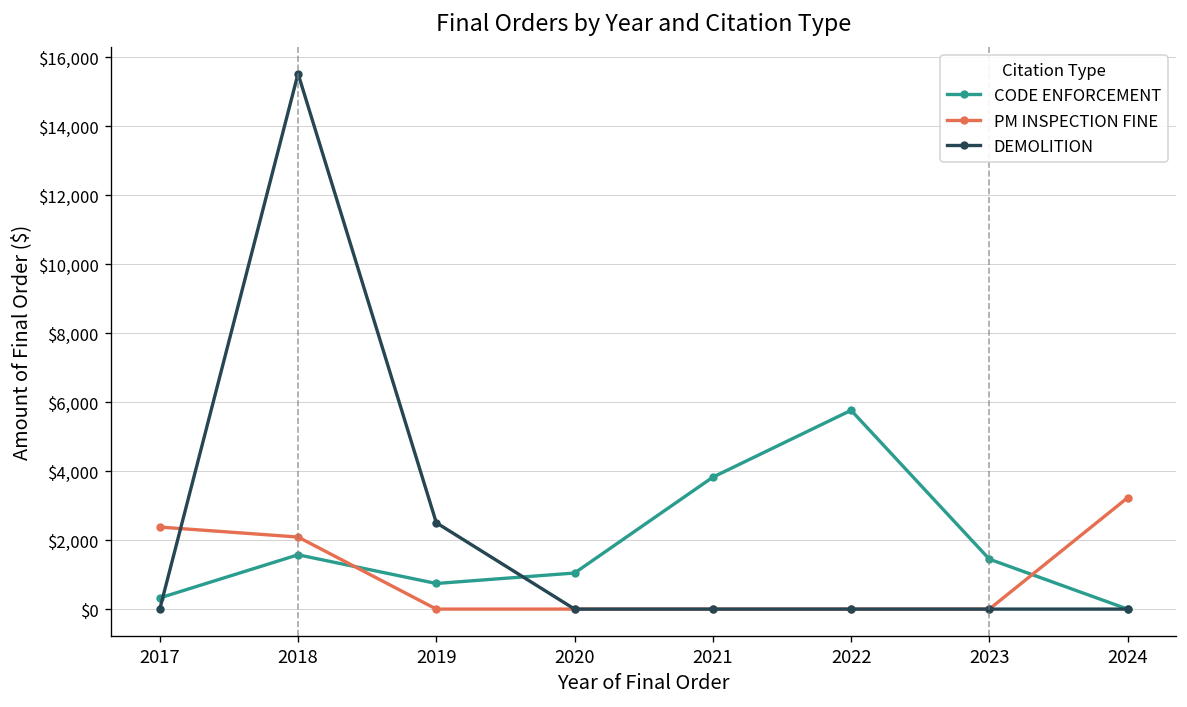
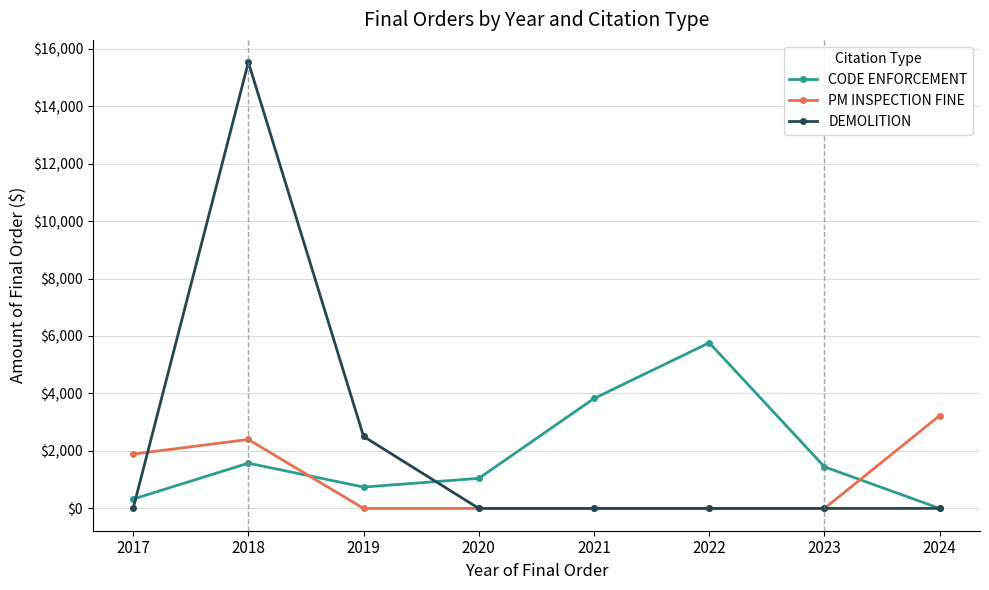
  {
    "CODE ENFORCEMENT": {
      "2017": "$300",
      "2018": "$1,600",
      "2019": "$700",
      "2020": "$1,000",
      "2021": "$3,800",
      "2022": "$5,800",
      "2023": "$1,400"
    },
    "PM INSPECTION FINE": {
-     "2017": "$2,400",
-     "2018": "$2,100",
+     "2017": "$1,900",
+     "2018": "$2,400",
      "2019": "$0",
      "2024": "$3,200"
    },
    "DEMOLITION": {
      "2017": "$0",
      "2018": "$15,500",
      "2019": "$2,500"
    }
  }
